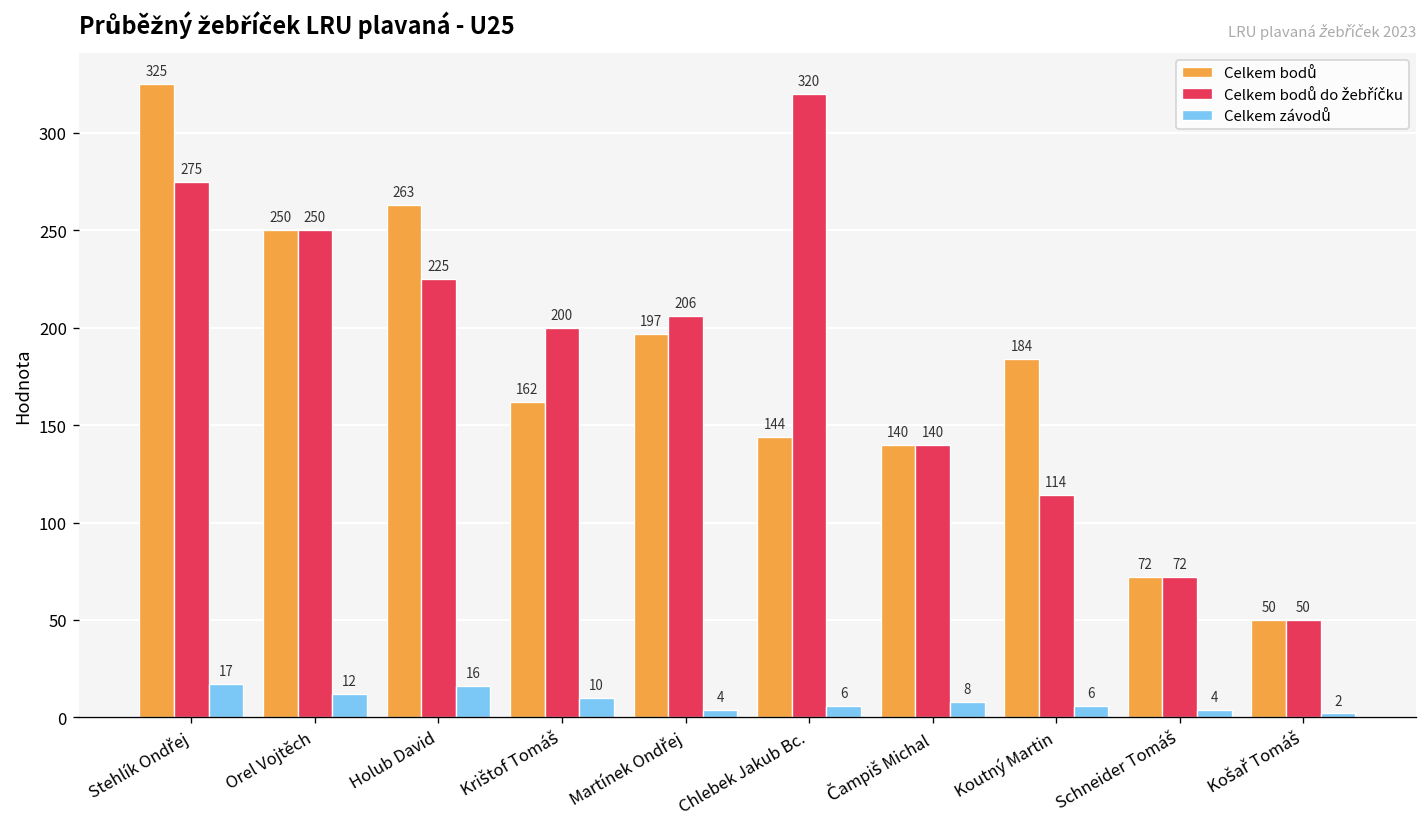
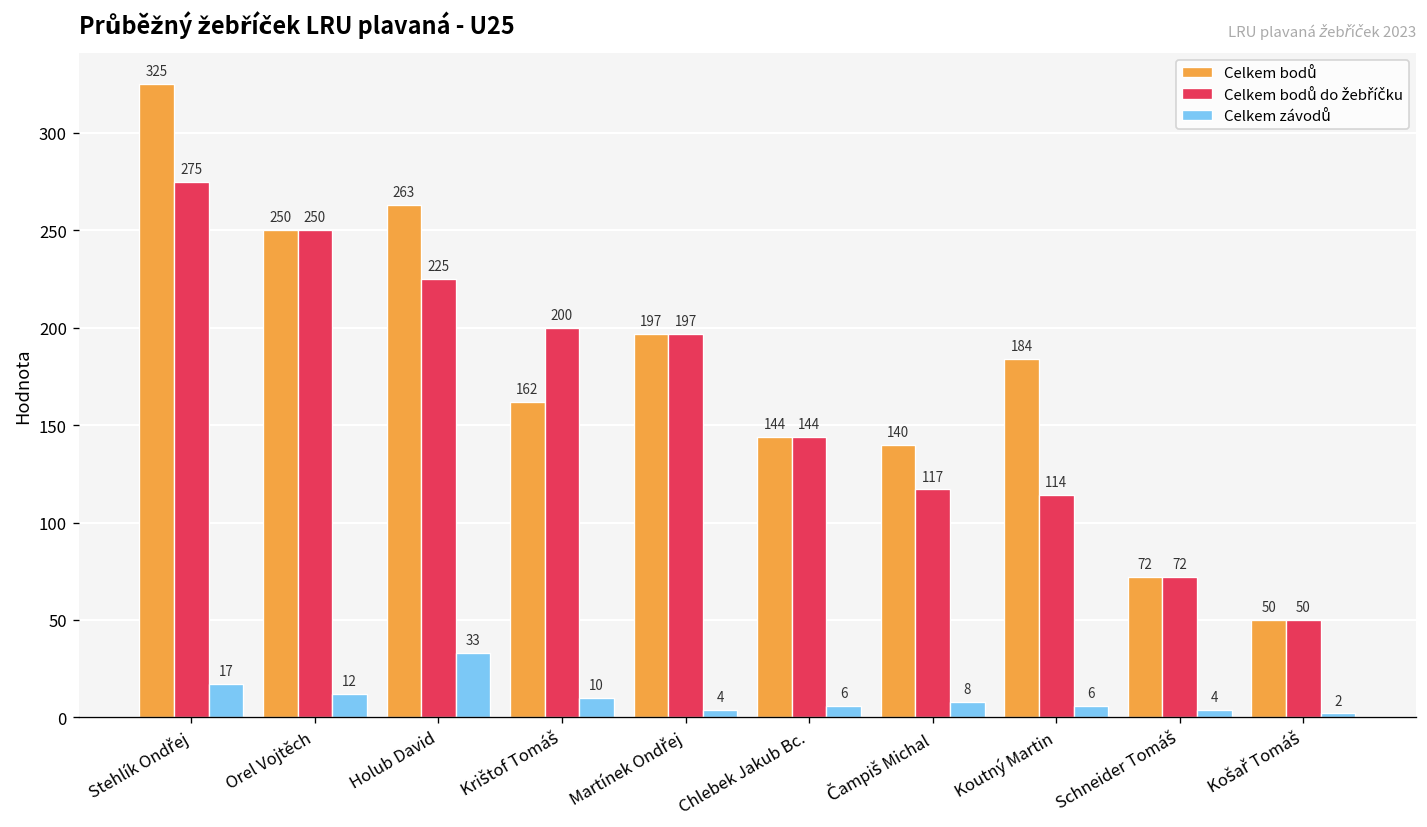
  {
    "Celkem bodů": {
      "Stehlík Ondřej": 325,
      "Orel Vojtěch": 250,
      "Holub David": 263,
      "Krištof Tomáš": 162,
      "Martínek Ondřej": 197,
      "Chlebek Jakub Bc.": 144,
      "Čampiš Michal": 140,
      "Koutný Martin": 184,
      "Schneider Tomáš": 72,
      "Košař Tomáš": 50
    },
    "Celkem bodů do žebříčku": {
      "Stehlík Ondřej": 275,
      "Orel Vojtěch": 250,
      "Holub David": 225,
      "Krištof Tomáš": 200,
-     "Martínek Ondřej": 206,
-     "Chlebek Jakub Bc.": 320,
-     "Čampiš Michal": 140,
+     "Martínek Ondřej": 197,
+     "Chlebek Jakub Bc.": 144,
+     "Čampiš Michal": 117,
      "Koutný Martin": 114,
      "Schneider Tomáš": 72,
      "Košař Tomáš": 50
    },
    "Celkem závodů": {
      "Stehlík Ondřej": 17,
      "Orel Vojtěch": 12,
-     "Holub David": 16,
+     "Holub David": 33,
      "Krištof Tomáš": 10,
      "Martínek Ondřej": 4,
      "Chlebek Jakub Bc.": 6,
      "Čampiš Michal": 8,
      "Koutný Martin": 6,
      "Schneider Tomáš": 4,
      "Košař Tomáš": 2
    }
  }
